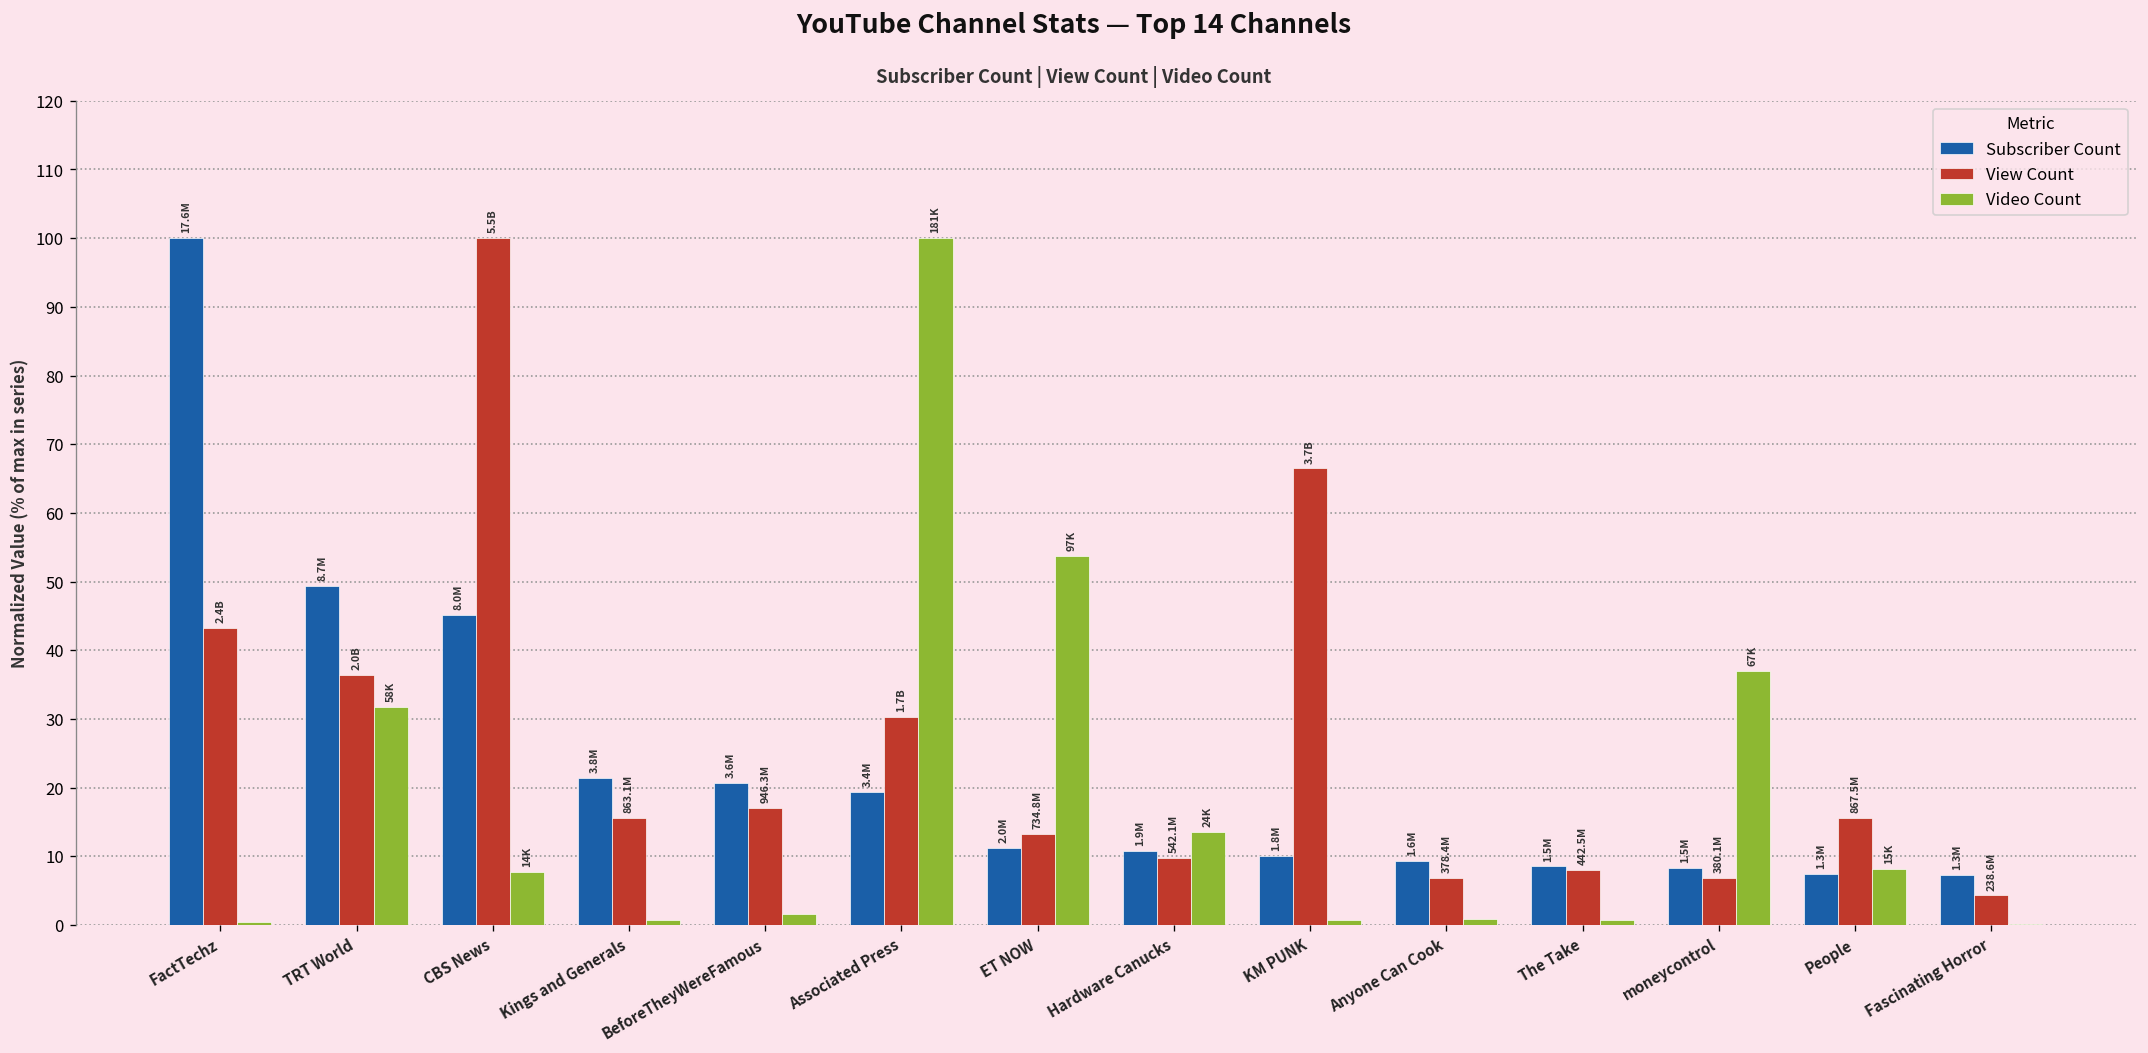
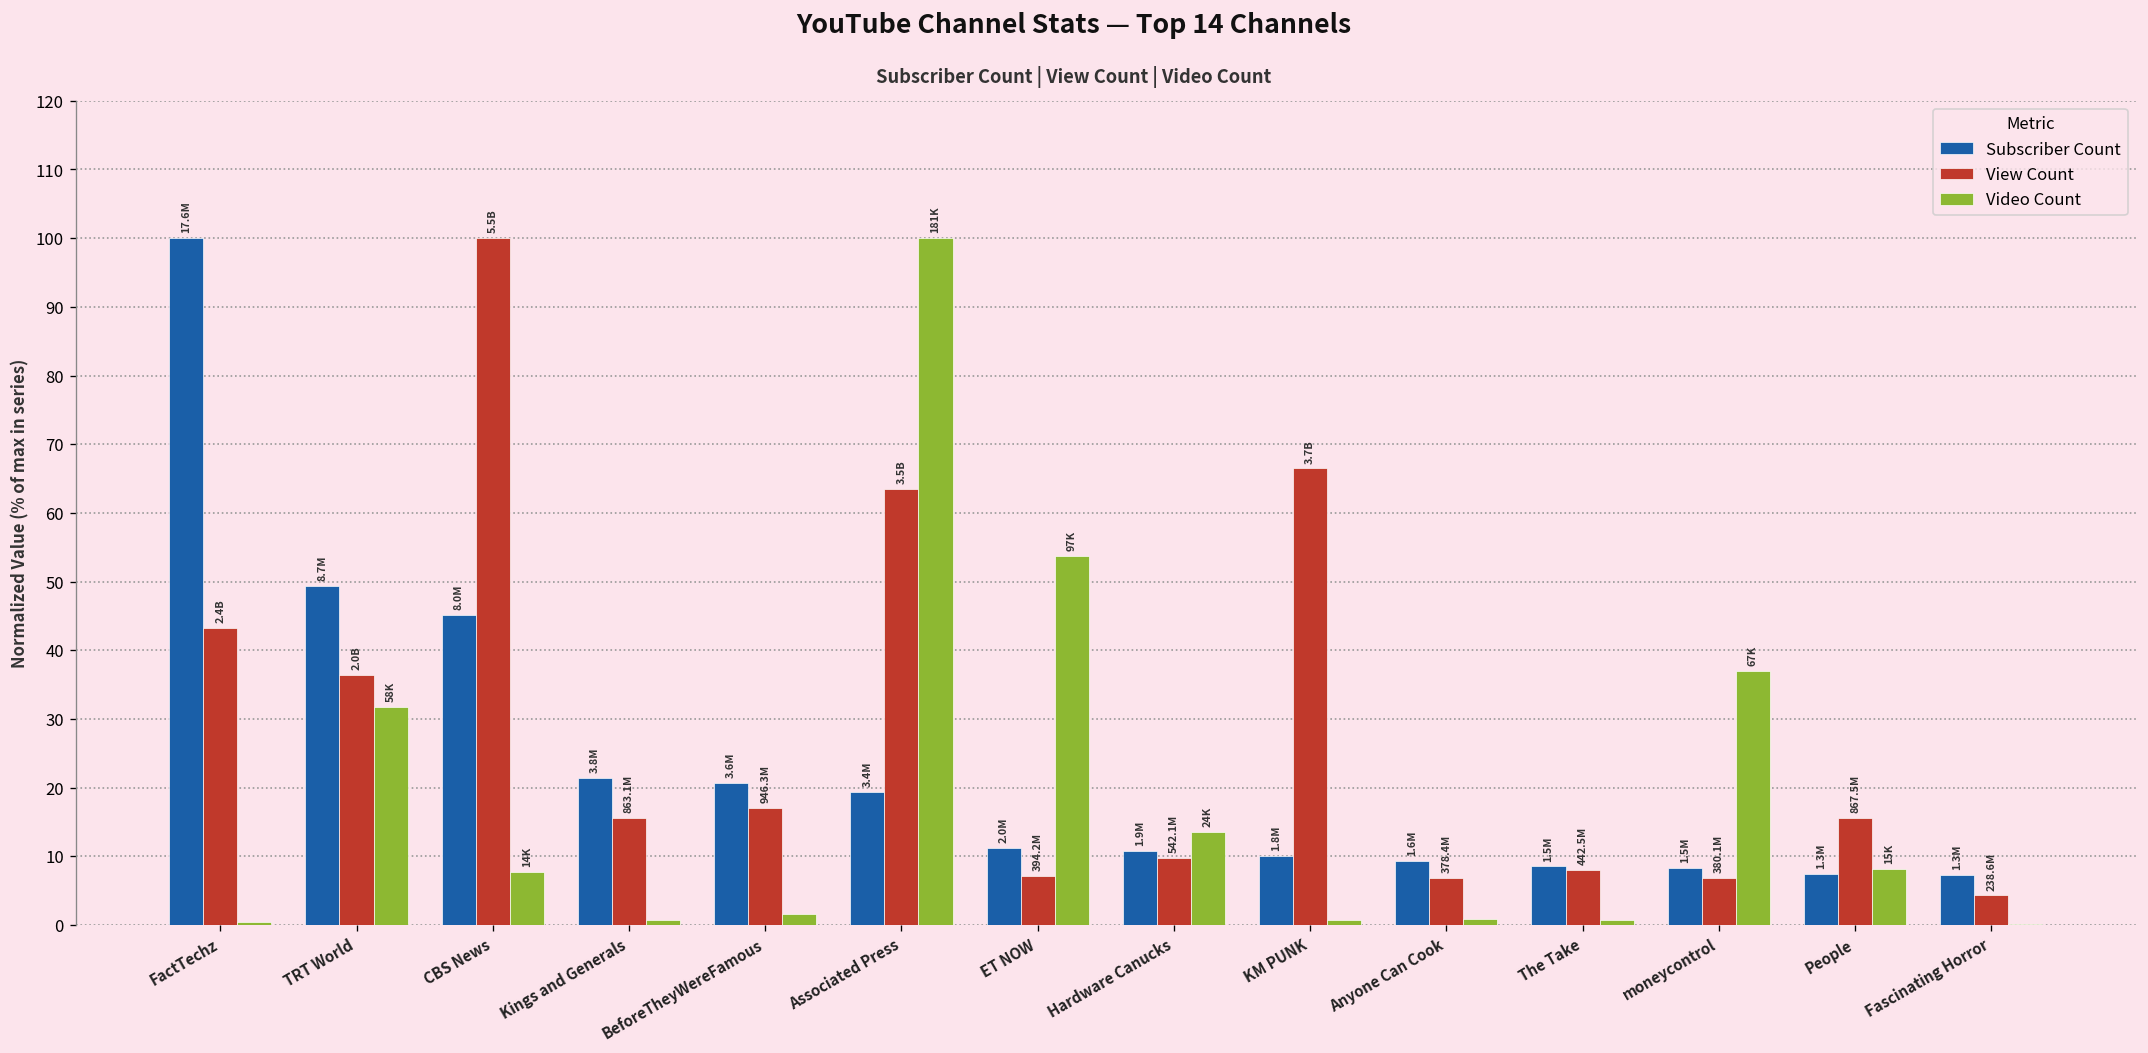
  {
    "View Count": {
-     "Associated Press": "1.7B",
-     "ET NOW": "734.8M"
+     "Associated Press": "3.5B",
+     "ET NOW": "394.2M"
    },
    "Video Count": {
      "FactTechz": "0",
      "Kings and Generals": "1",
      "BeforeTheyWereFamous": "2",
      "KM PUNK": "1",
      "Anyone Can Cook": "1",
      "The Take": "1"
    }
  }
